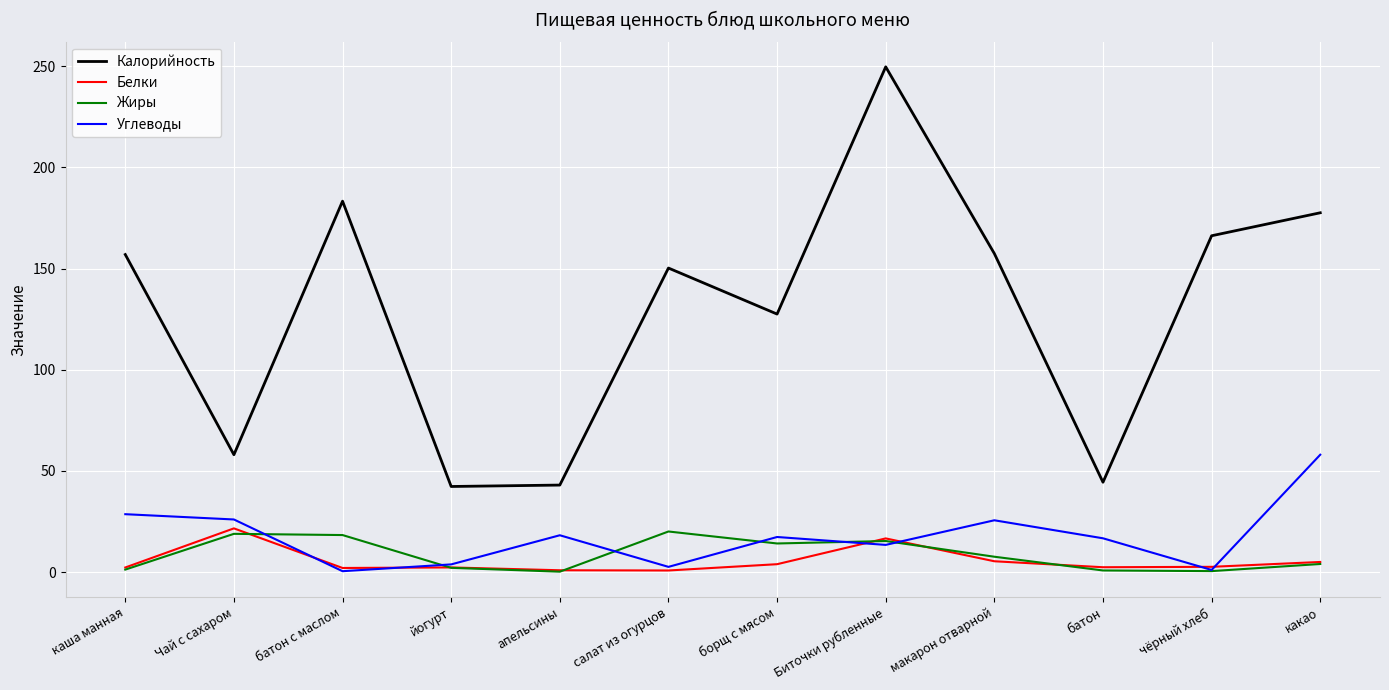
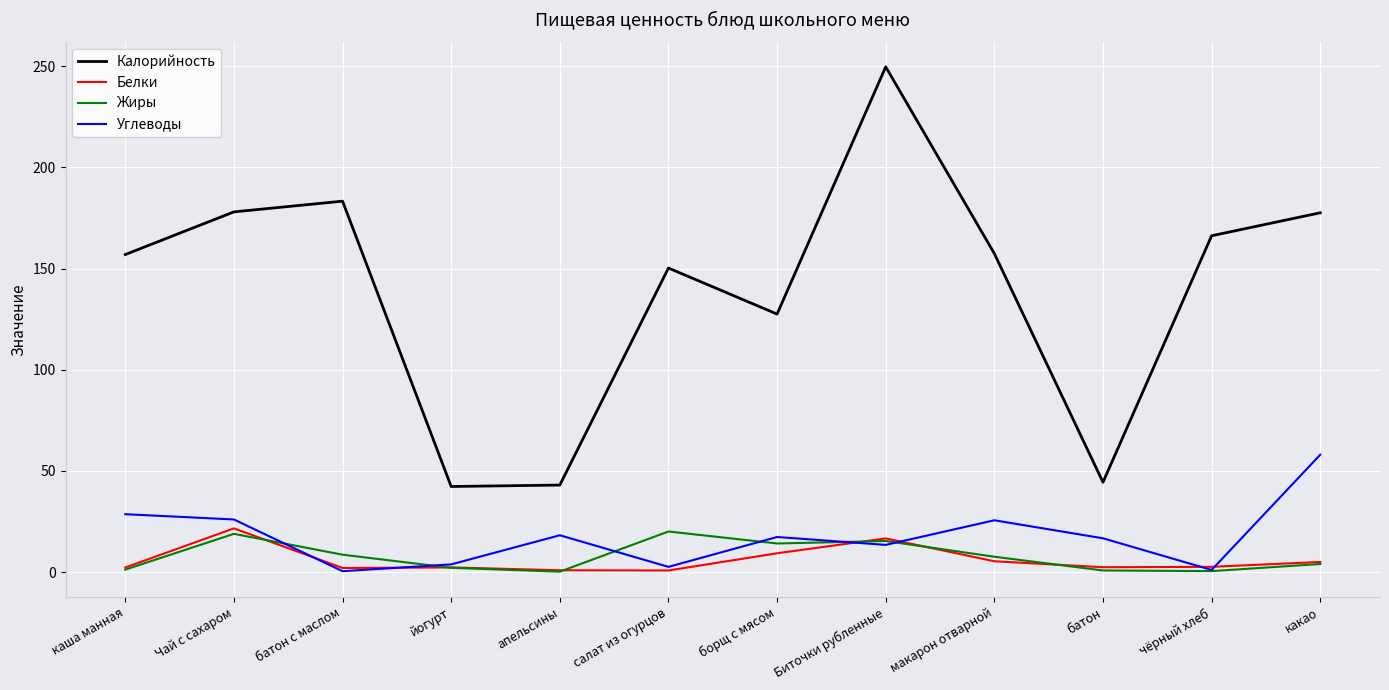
  {
    "Калорийность": {
      "каша манная": 157,
-     "Чай с сахаром": 58,
+     "Чай с сахаром": 178,
      "батон с маслом": 183,
      "йогурт": 42,
      "апельсины": 43,
      "салат из огурцов": 150,
      "борщ с мясом": 128,
      "Биточки рубленные": 250,
      "макарон отварной": 157,
      "батон": 44,
      "чёрный хлеб": 166,
      "какао": 178
    },
    "Белки": {
      "Чай с сахаром": 22,
      "батон с маслом": 2,
      "салат из огурцов": 1,
-     "борщ с мясом": 4,
+     "борщ с мясом": 9,
      "Биточки рубленные": 17,
      "макарон отварной": 5,
      "батон": 2,
      "чёрный хлеб": 3
    },
    "Жиры": {
      "Чай с сахаром": 19,
-     "батон с маслом": 18,
+     "батон с маслом": 9,
      "салат из огурцов": 20,
      "борщ с мясом": 14,
      "Биточки рубленные": 15,
      "макарон отварной": 8,
      "батон": 1
    },
    "Углеводы": {
      "каша манная": 29,
      "Чай с сахаром": 26,
      "батон с маслом": 0,
      "йогурт": 4,
      "апельсины": 18,
      "салат из огурцов": 3,
      "борщ с мясом": 17,
      "Биточки рубленные": 13,
      "макарон отварной": 26,
      "батон": 17,
      "какао": 58
    }
  }
